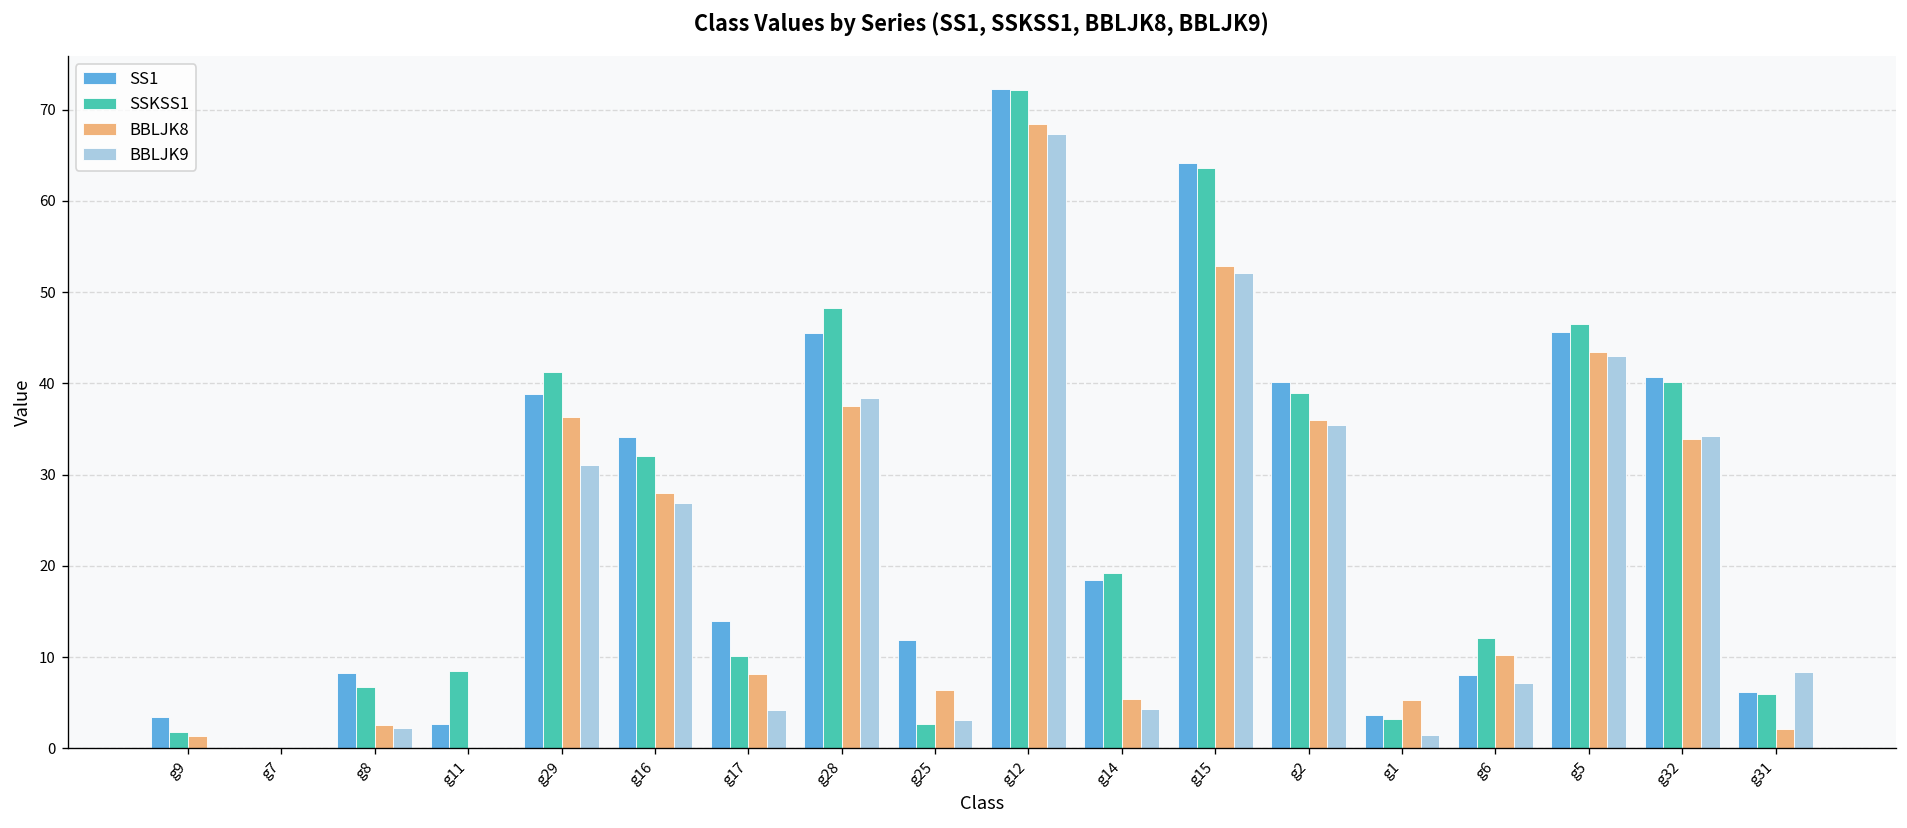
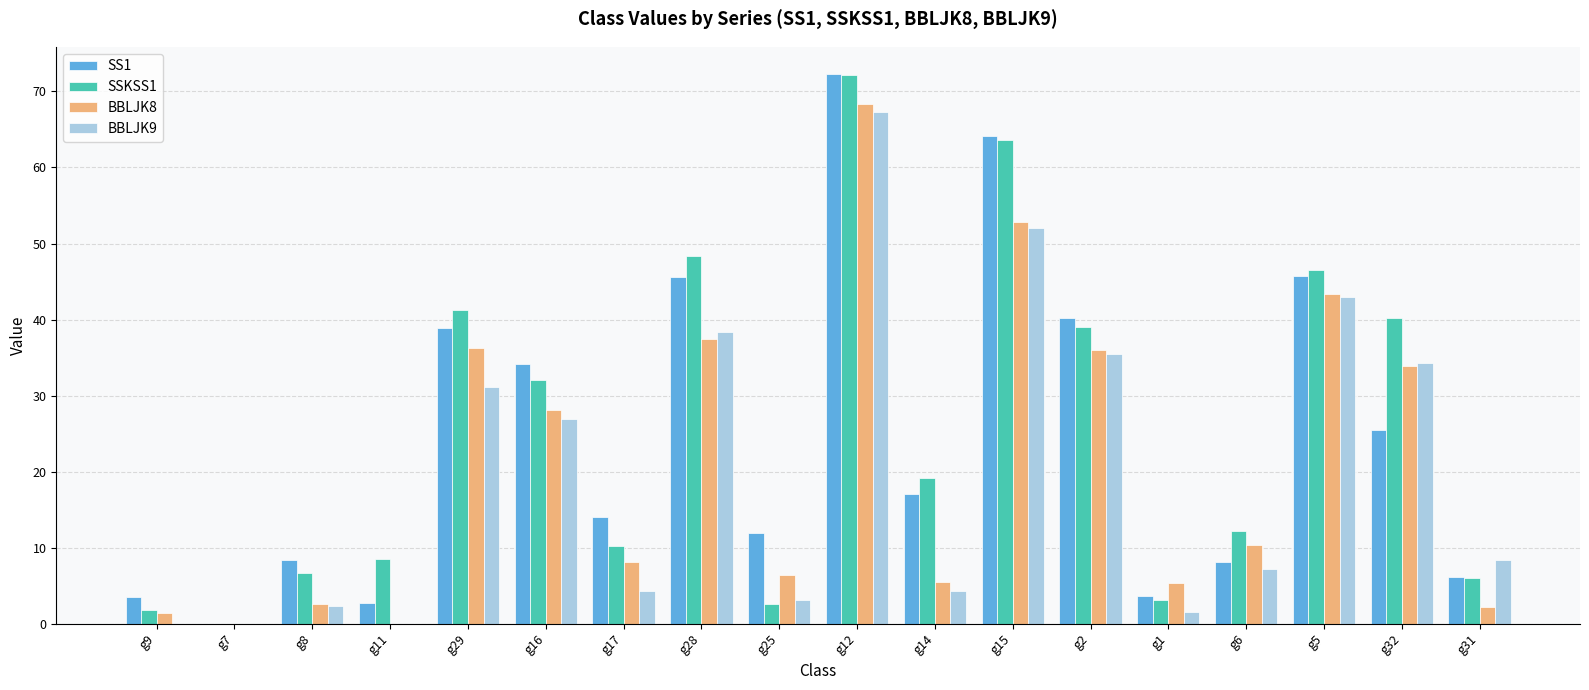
  {
    "SS1": {
      "g9": 3,
      "g7": 0,
      "g8": 8,
      "g11": 3,
      "g29": 39,
      "g16": 34,
      "g17": 14,
      "g28": 46,
      "g25": 12,
      "g12": 72,
-     "g14": 18,
+     "g14": 17,
      "g15": 64,
      "g2": 40,
      "g1": 4,
      "g6": 8,
      "g5": 46,
-     "g32": 41,
+     "g32": 25,
      "g31": 6
    },
    "SSKSS1": {
      "g9": 2,
      "g7": 0,
      "g8": 7,
      "g11": 8,
      "g29": 41,
      "g16": 32,
      "g17": 10,
      "g28": 48,
      "g25": 3,
      "g12": 72,
      "g14": 19,
      "g15": 64,
      "g2": 39,
      "g1": 3,
      "g6": 12,
      "g5": 47,
      "g32": 40,
      "g31": 6
    },
    "BBLJK8": {
      "g9": 1,
      "g7": 0,
      "g8": 3,
      "g11": 0,
      "g29": 36,
      "g16": 28,
      "g17": 8,
      "g28": 37,
      "g25": 6,
      "g12": 68,
      "g14": 5,
      "g15": 53,
      "g2": 36,
      "g1": 5,
      "g6": 10,
      "g5": 43,
      "g32": 34,
      "g31": 2
    },
    "BBLJK9": {
      "g9": 0,
      "g7": 0,
      "g8": 2,
      "g11": 0,
      "g29": 31,
      "g16": 27,
      "g17": 4,
      "g28": 38,
      "g25": 3,
      "g12": 67,
      "g14": 4,
      "g15": 52,
      "g2": 35,
      "g1": 1,
      "g6": 7,
      "g5": 43,
      "g32": 34,
      "g31": 8
    }
  }
